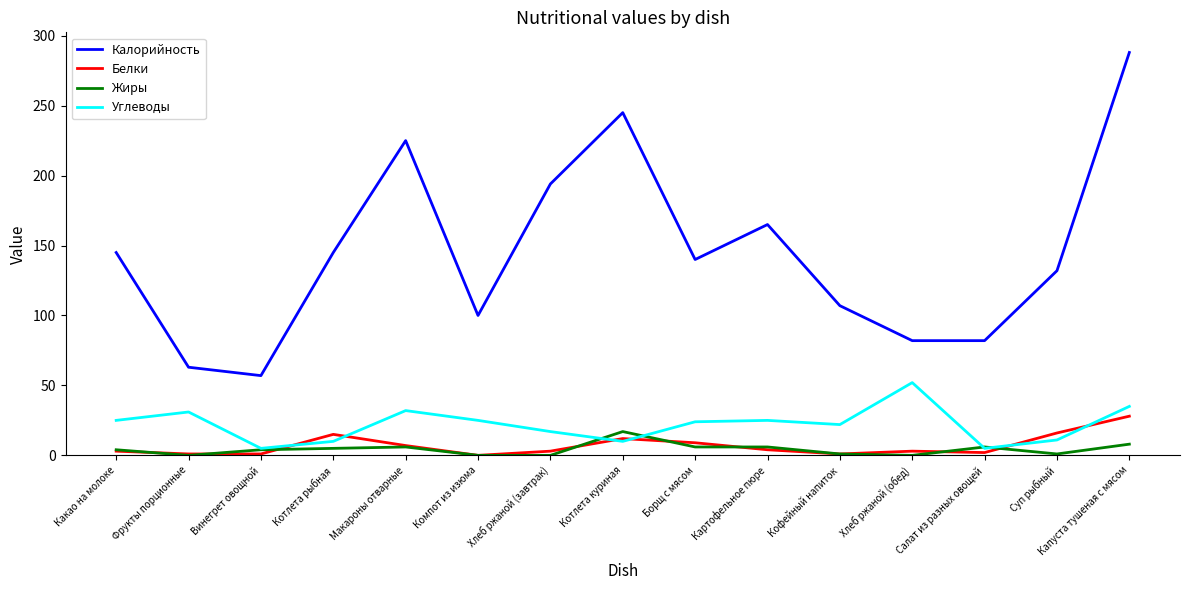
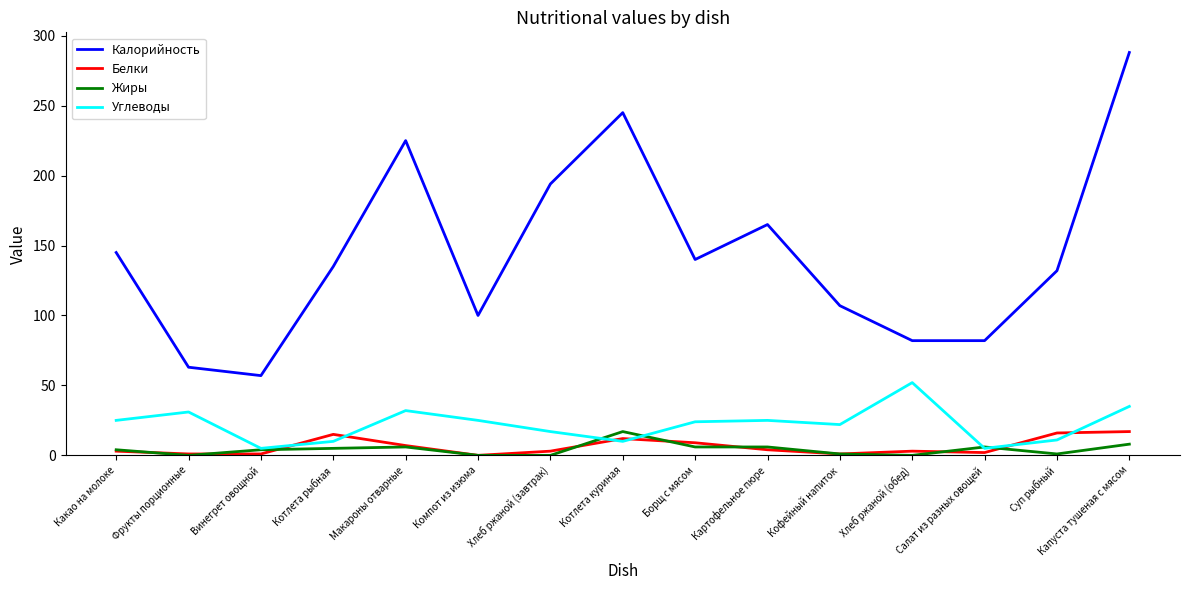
  {
    "Калорийность": {
      "Какао на молоке": 145,
      "Фрукты порционные": 63,
      "Винегрет овощной": 57,
-     "Котлета рыбная": 145,
+     "Котлета рыбная": 135,
      "Макароны отварные": 225,
      "Компот из изюма": 100,
      "Хлеб ржаной (завтрак)": 194,
      "Котлета куриная": 245,
      "Борщ с мясом": 140,
      "Картофельное пюре": 165,
      "Кофейный напиток": 107,
      "Хлеб ржаной (обед)": 82,
      "Салат из разных овощей": 82,
      "Суп рыбный": 132,
      "Капуста тушеная с мясом": 288
    },
    "Белки": {
      "Винегрет овощной": 1,
      "Котлета рыбная": 15,
      "Хлеб ржаной (завтрак)": 3,
      "Котлета куриная": 12,
      "Борщ с мясом": 9,
      "Картофельное пюре": 4,
      "Хлеб ржаной (обед)": 3,
      "Салат из разных овощей": 2,
      "Суп рыбный": 16,
-     "Капуста тушеная с мясом": 28
+     "Капуста тушеная с мясом": 17
    },
    "Жиры": {
      "Котлета рыбная": 5,
      "Хлеб ржаной (завтрак)": 0,
      "Котлета куриная": 17,
      "Борщ с мясом": 6,
      "Картофельное пюре": 6,
      "Хлеб ржаной (обед)": 0,
      "Суп рыбный": 1,
      "Капуста тушеная с мясом": 8
    },
    "Углеводы": {
      "Какао на молоке": 25,
      "Фрукты порционные": 31,
      "Котлета рыбная": 10,
      "Макароны отварные": 32,
      "Компот из изюма": 25,
      "Хлеб ржаной (завтрак)": 17,
      "Котлета куриная": 10,
      "Борщ с мясом": 24,
      "Картофельное пюре": 25,
      "Кофейный напиток": 22,
      "Хлеб ржаной (обед)": 52,
      "Суп рыбный": 11,
      "Капуста тушеная с мясом": 35
    }
  }
